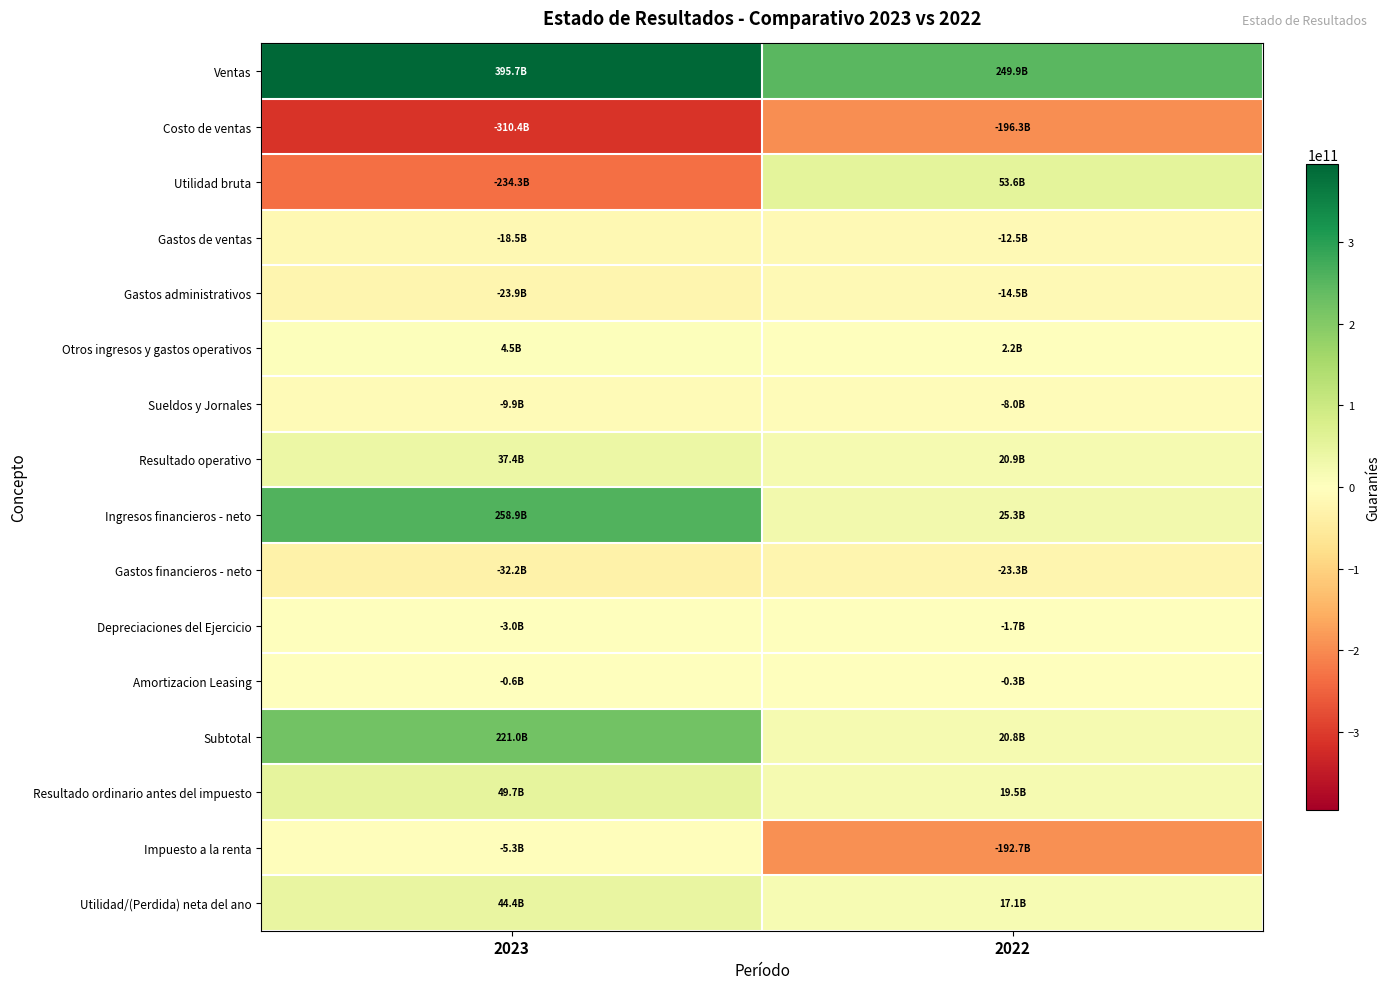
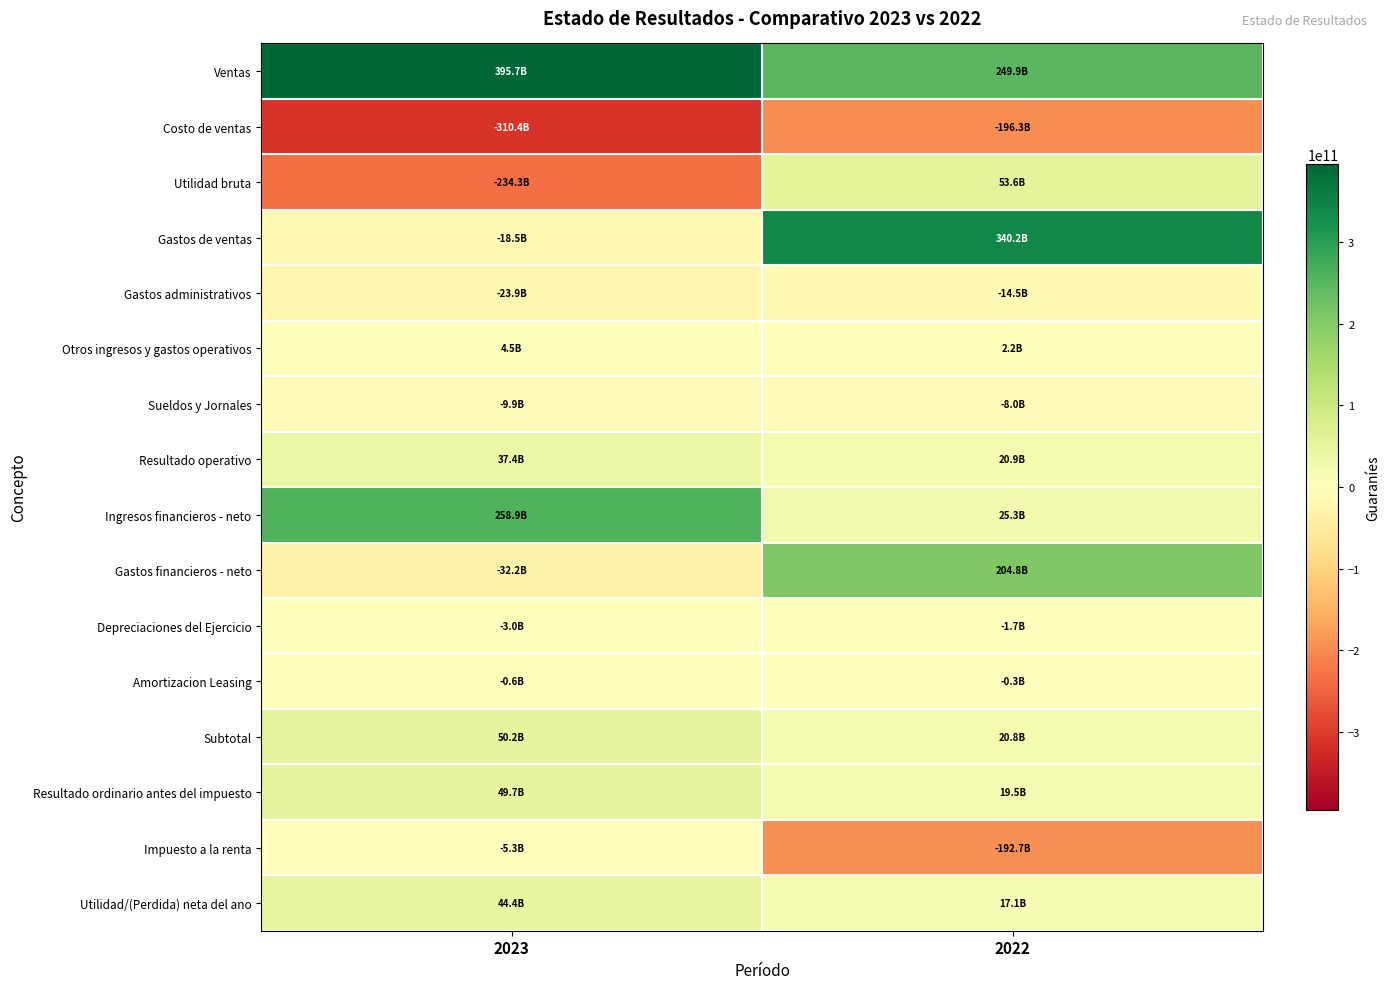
  {
    "Ventas": {
      "2023": "395.7B",
      "2022": "249.9B"
    },
    "Costo de ventas": {
      "2023": "-310.4B",
      "2022": "-196.3B"
    },
    "Utilidad bruta": {
      "2023": "-234.3B",
      "2022": "53.6B"
    },
    "Gastos de ventas": {
      "2023": "-18.5B",
-     "2022": "-12.5B"
+     "2022": "340.2B"
    },
    "Gastos administrativos": {
      "2023": "-23.9B",
      "2022": "-14.5B"
    },
    "Otros ingresos y gastos operativos": {
      "2023": "4.5B",
      "2022": "2.2B"
    },
    "Sueldos y Jornales": {
      "2023": "-9.9B",
      "2022": "-8.0B"
    },
    "Resultado operativo": {
      "2023": "37.4B",
      "2022": "20.9B"
    },
    "Ingresos financieros - neto": {
      "2023": "258.9B",
      "2022": "25.3B"
    },
    "Gastos financieros - neto": {
      "2023": "-32.2B",
-     "2022": "-23.3B"
+     "2022": "204.8B"
    },
    "Depreciaciones del Ejercicio": {
      "2023": "-3.0B",
      "2022": "-1.7B"
    },
    "Amortizacion Leasing": {
      "2023": "-0.6B",
      "2022": "-0.3B"
    },
    "Subtotal": {
-     "2023": "221.0B",
+     "2023": "50.2B",
      "2022": "20.8B"
    },
    "Resultado ordinario antes del impuesto": {
      "2023": "49.7B",
      "2022": "19.5B"
    },
    "Impuesto a la renta": {
      "2023": "-5.3B",
      "2022": "-192.7B"
    },
    "Utilidad/(Perdida) neta del ano": {
      "2023": "44.4B",
      "2022": "17.1B"
    }
  }
